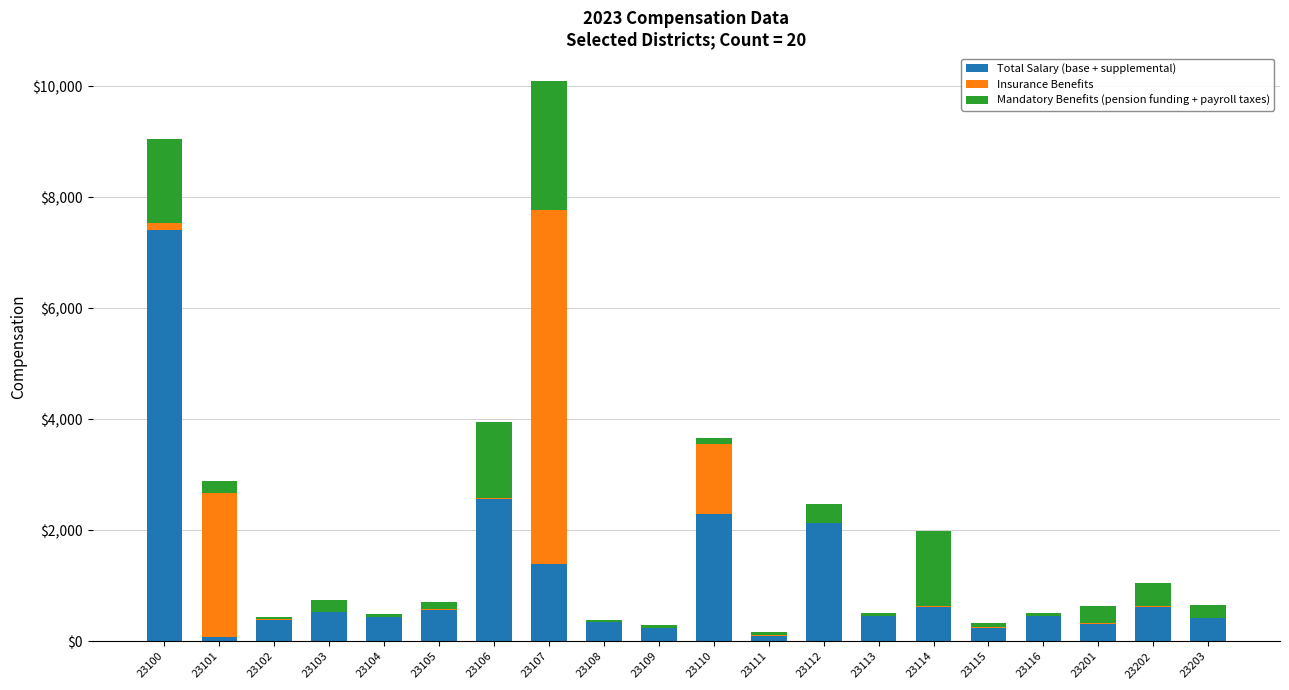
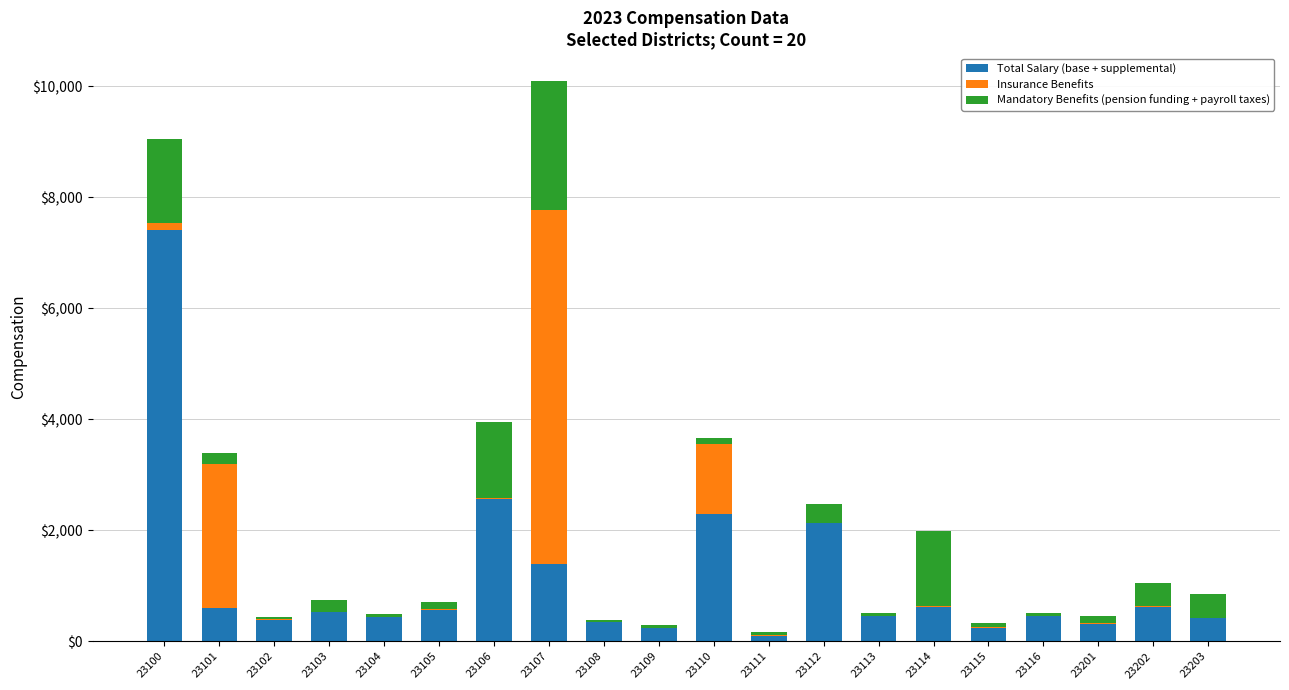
  {
    "Total Salary (base + supplemental)": {
      "23100": "$7,400",
-     "23101": "$100",
+     "23101": "$600",
      "23102": "$400",
      "23103": "$500",
      "23104": "$400",
      "23105": "$600",
      "23106": "$2,600",
      "23107": "$1,400",
      "23108": "$300",
      "23109": "$200",
      "23110": "$2,300",
      "23111": "$100",
      "23112": "$2,100",
      "23113": "$500",
      "23114": "$600",
      "23115": "$200",
      "23116": "$500",
      "23201": "$300",
      "23202": "$600",
      "23203": "$400"
    },
    "Insurance Benefits": {
      "23100": "$100",
      "23101": "$2,600",
      "23107": "$6,400",
      "23110": "$1,300"
    },
    "Mandatory Benefits (pension funding + payroll taxes)": {
      "23100": "$1,500",
      "23101": "$200",
      "23102": "$0",
      "23103": "$200",
      "23104": "$100",
      "23105": "$100",
      "23106": "$1,400",
      "23107": "$2,300",
      "23110": "$100",
      "23111": "$100",
      "23112": "$300",
      "23113": "$100",
      "23114": "$1,400",
      "23115": "$100",
-     "23201": "$300",
+     "23201": "$100",
      "23202": "$400",
-     "23203": "$200"
+     "23203": "$400"
    }
  }
